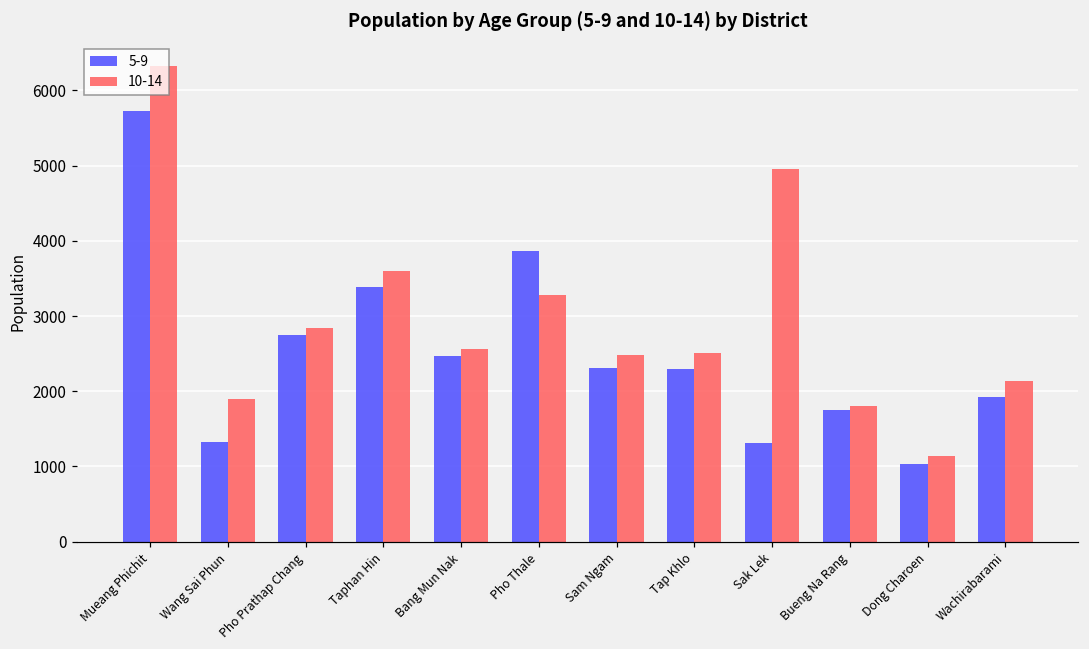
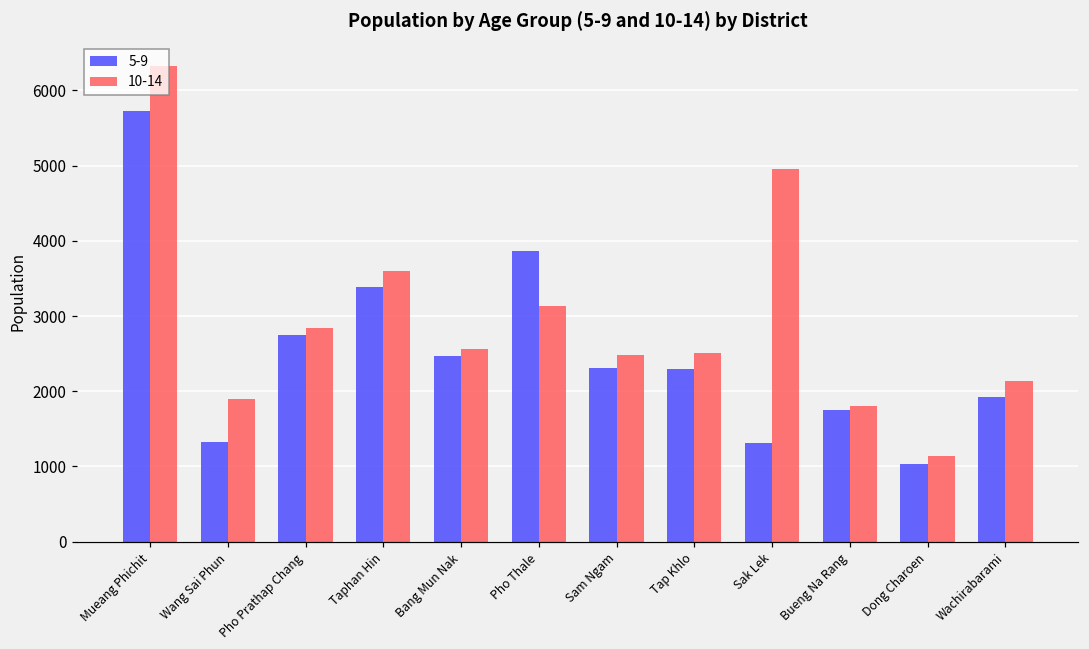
  {
    "5-9": {
      "Mueang Phichit": 5700,
      "Wang Sai Phun": 1300,
      "Pho Prathap Chang": 2700,
      "Taphan Hin": 3400,
      "Bang Mun Nak": 2500,
      "Pho Thale": 3900,
      "Sam Ngam": 2300,
      "Tap Khlo": 2300,
      "Sak Lek": 1300,
      "Bueng Na Rang": 1700,
      "Dong Charoen": 1000,
      "Wachirabarami": 1900
    },
    "10-14": {
      "Wang Sai Phun": 1900,
      "Pho Prathap Chang": 2800,
      "Taphan Hin": 3600,
      "Bang Mun Nak": 2600,
-     "Pho Thale": 3300,
+     "Pho Thale": 3100,
      "Sam Ngam": 2500,
      "Tap Khlo": 2500,
      "Sak Lek": 5000,
      "Bueng Na Rang": 1800,
      "Dong Charoen": 1100,
      "Wachirabarami": 2100
    }
  }
